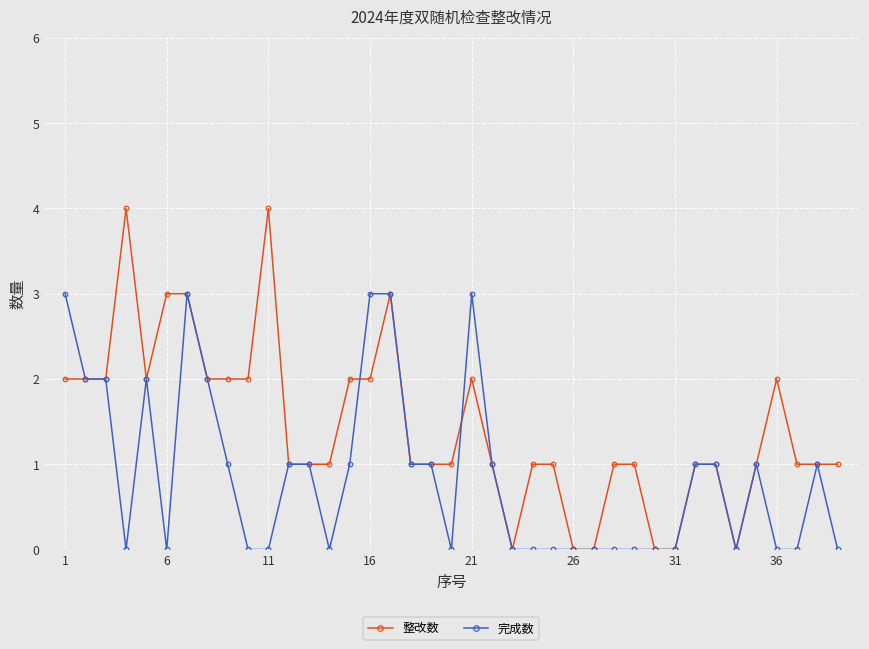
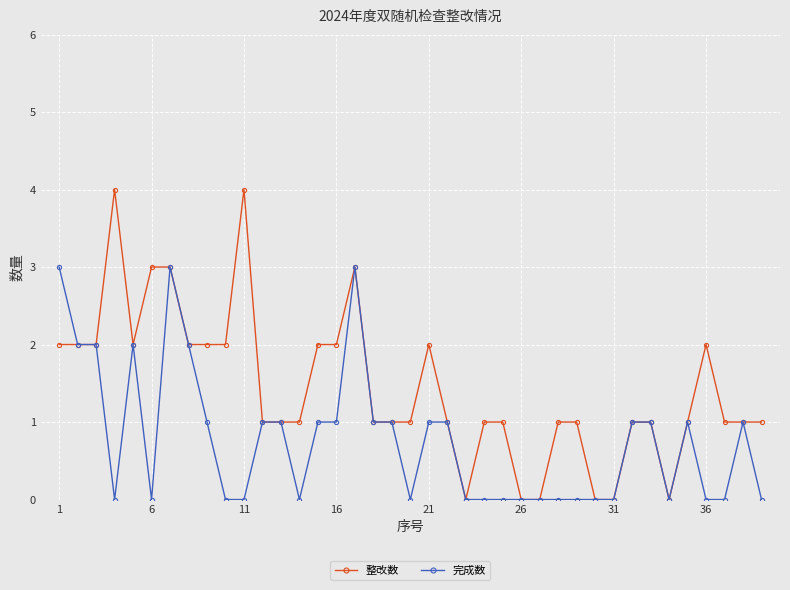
  {
    "整改数": {
      "1": 2,
      "6": 3,
      "11": 4,
      "16": 2,
      "21": 2,
      "36": 2
    },
    "完成数": {
      "1": 3,
      "6": 0,
      "11": 0,
-     "16": 3,
-     "21": 3,
+     "16": 1,
+     "21": 1,
      "36": 0
    }
  }
